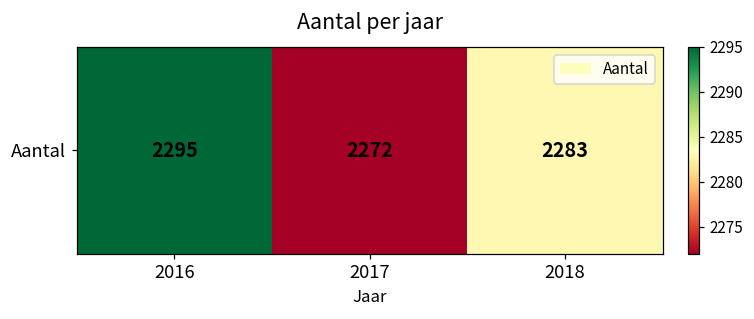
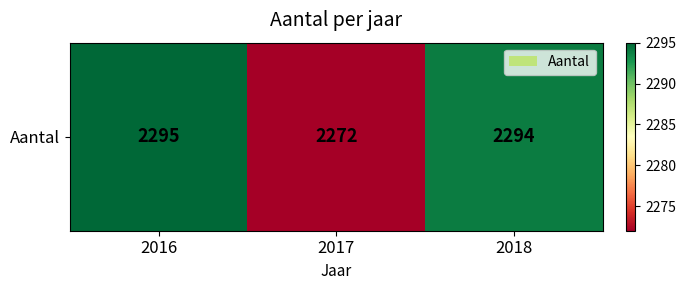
  {
    "Aantal": {
      "2016": 2295,
      "2017": 2272,
-     "2018": 2283
+     "2018": 2294
    }
  }
